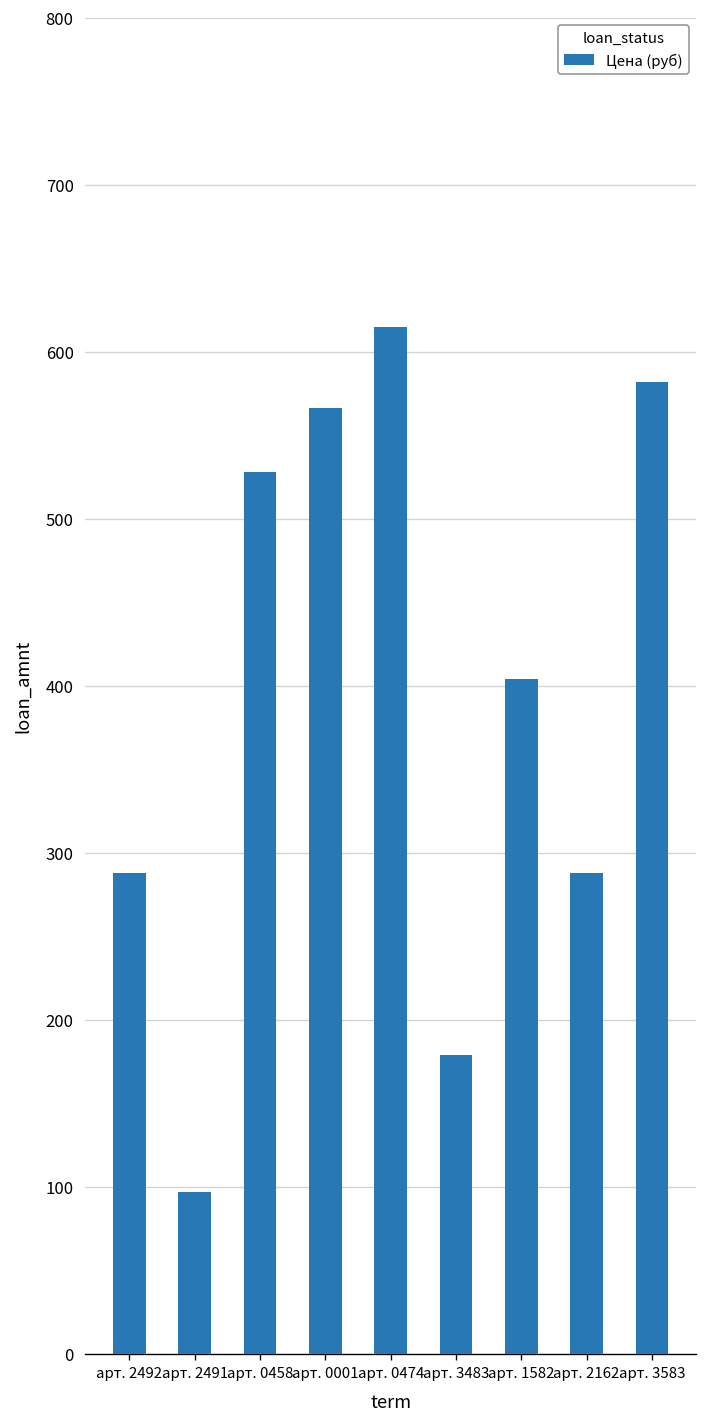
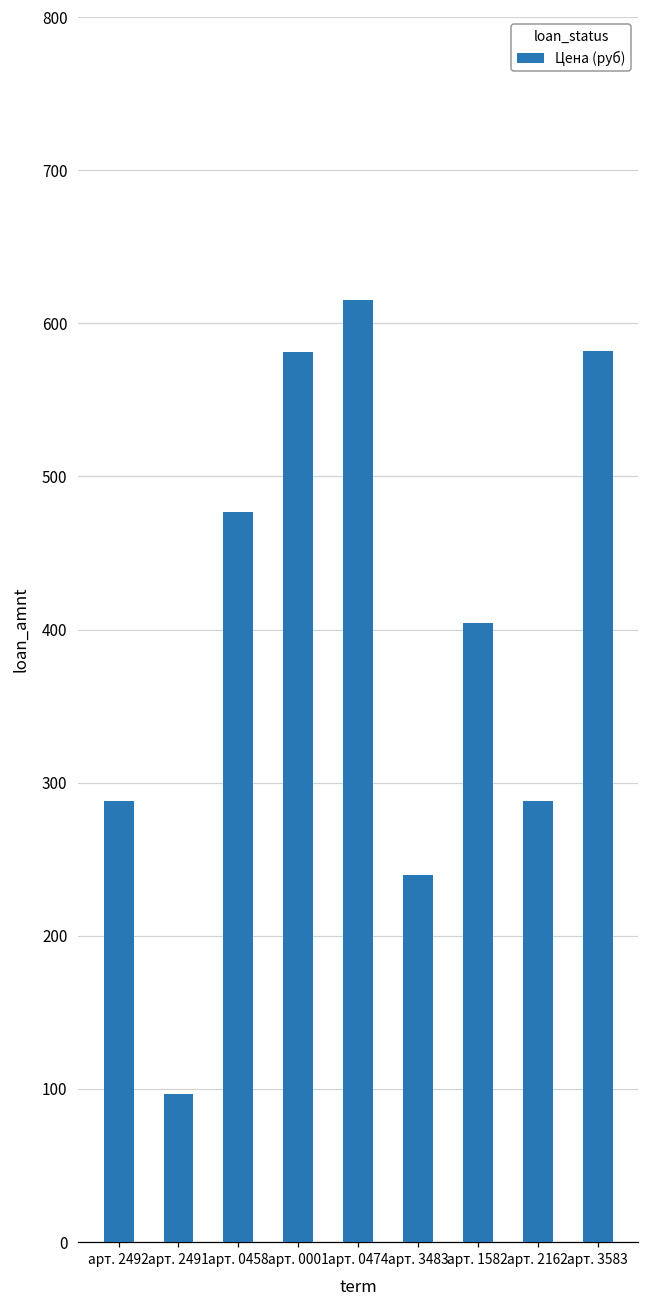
  {
    "арт. 2492": 288,
    "арт. 2491": 97,
-   "арт. 0458": 528,
-   "арт. 0001": 566,
+   "арт. 0458": 477,
+   "арт. 0001": 581,
    "арт. 0474": 615,
-   "арт. 3483": 179,
+   "арт. 3483": 240,
    "арт. 1582": 404,
    "арт. 2162": 288,
    "арт. 3583": 582
  }
